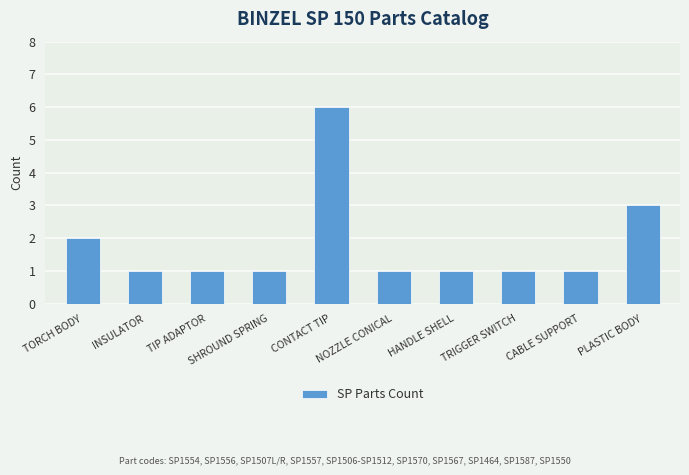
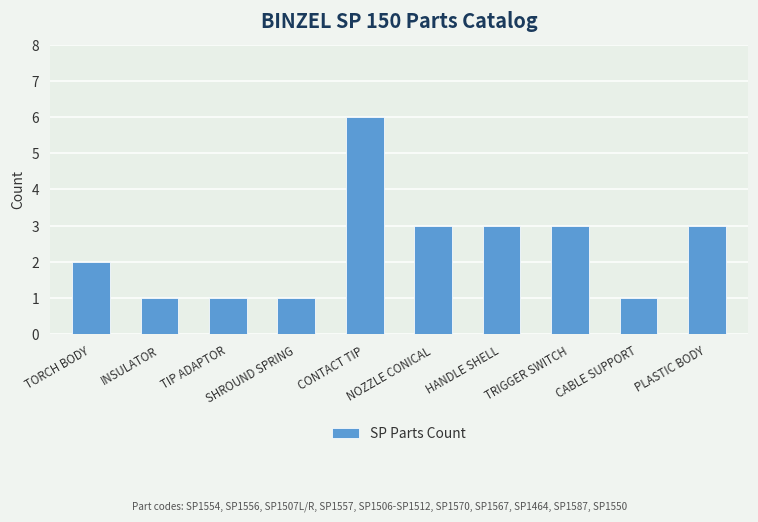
  {
    "TORCH BODY": 2,
    "INSULATOR": 1,
    "TIP ADAPTOR": 1,
    "SHROUND SPRING": 1,
    "CONTACT TIP": 6,
-   "NOZZLE CONICAL": 1,
-   "HANDLE SHELL": 1,
-   "TRIGGER SWITCH": 1,
+   "NOZZLE CONICAL": 3,
+   "HANDLE SHELL": 3,
+   "TRIGGER SWITCH": 3,
    "CABLE SUPPORT": 1,
    "PLASTIC BODY": 3
  }
